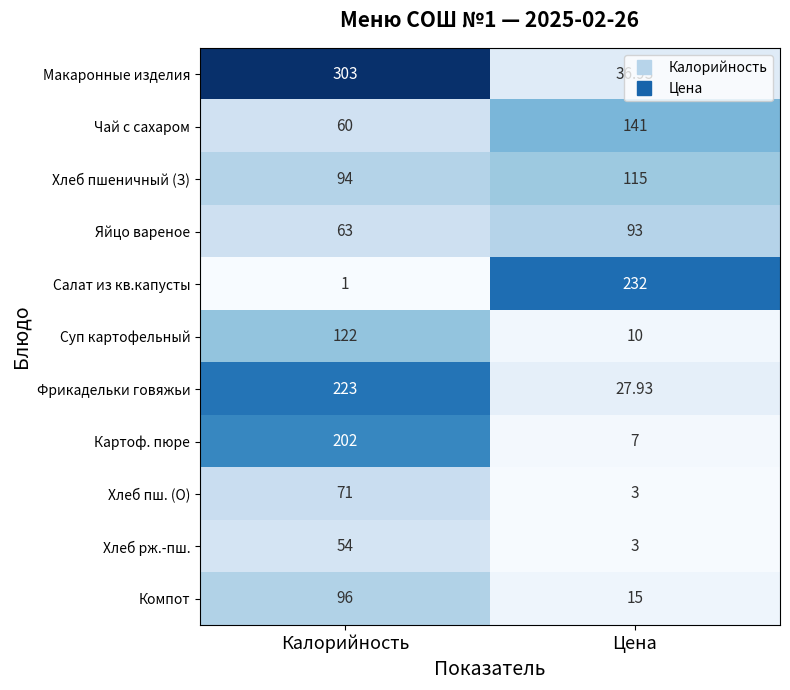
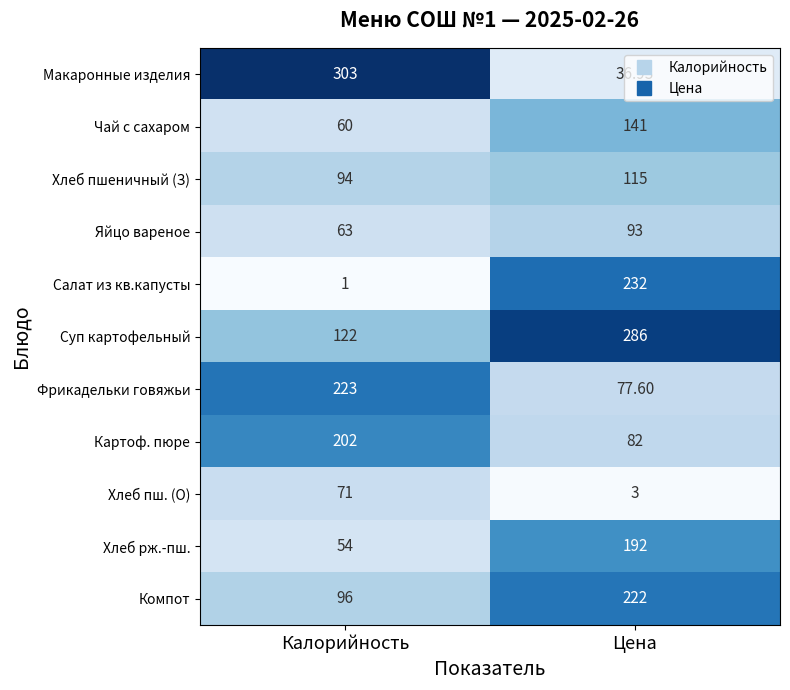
  {
    "Макаронные изделия": {
      "Калорийность": 303
    },
    "Чай с сахаром": {
      "Калорийность": 60,
      "Цена": 141
    },
    "Хлеб пшеничный (З)": {
      "Калорийность": 94,
      "Цена": 115
    },
    "Яйцо вареное": {
      "Калорийность": 63,
      "Цена": 93
    },
    "Салат из кв.капусты": {
      "Калорийность": 1,
      "Цена": 232
    },
    "Суп картофельный": {
      "Калорийность": 122,
-     "Цена": 10
+     "Цена": 286
    },
    "Фрикадельки говяжьи": {
      "Калорийность": 223,
-     "Цена": 27.93
+     "Цена": 77.60
    },
    "Картоф. пюре": {
      "Калорийность": 202,
-     "Цена": 7
+     "Цена": 82
    },
    "Хлеб пш. (О)": {
      "Калорийность": 71,
      "Цена": 3
    },
    "Хлеб рж.-пш.": {
      "Калорийность": 54,
-     "Цена": 3
+     "Цена": 192
    },
    "Компот": {
      "Калорийность": 96,
-     "Цена": 15
+     "Цена": 222
    }
  }
